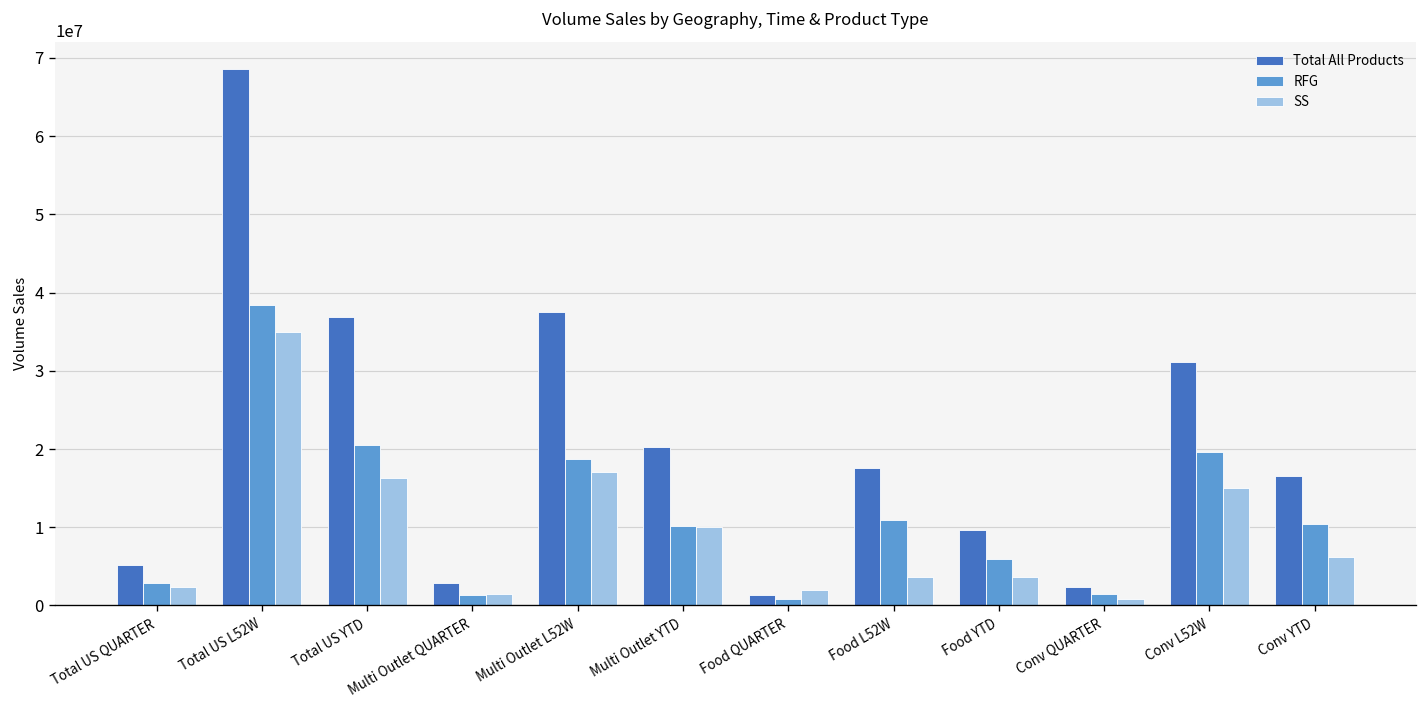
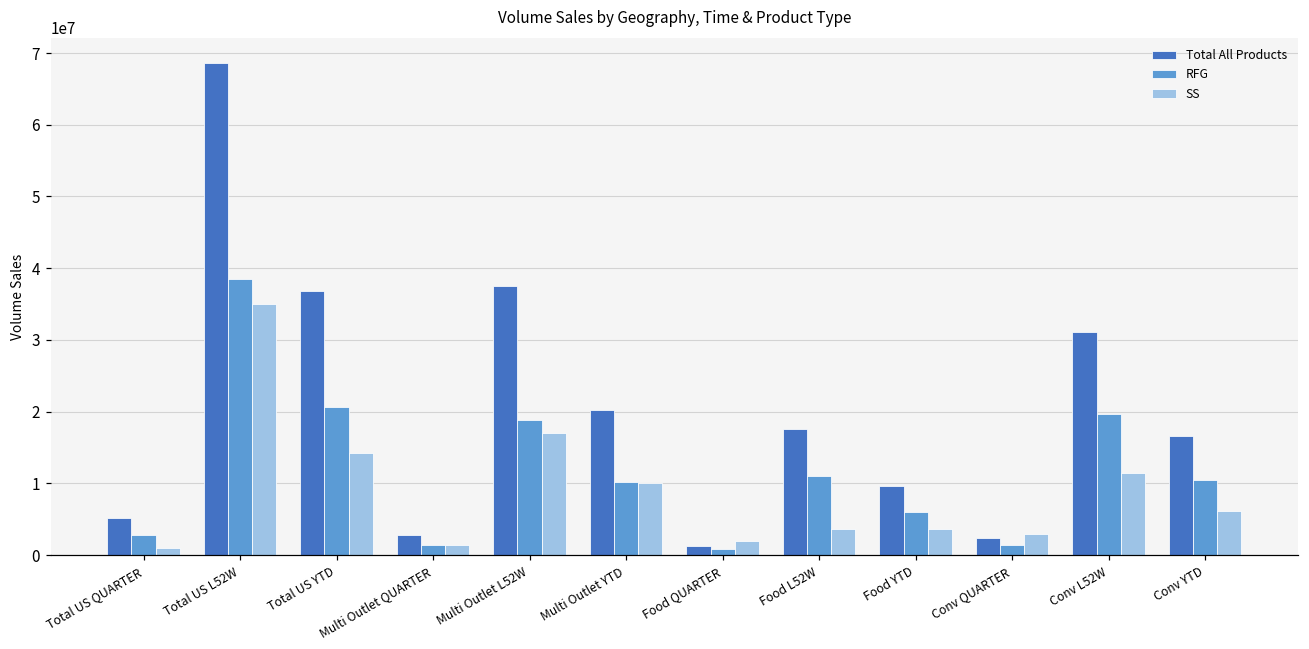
  {
    "SS": {
-     "Total US QUARTER": 2000000,
+     "Total US QUARTER": 1000000,
      "Total US L52W": 35000000,
-     "Total US YTD": 16000000,
+     "Total US YTD": 14000000,
      "Multi Outlet QUARTER": 1000000,
      "Multi Outlet L52W": 17000000,
      "Multi Outlet YTD": 10000000,
      "Food QUARTER": 2000000,
      "Food L52W": 4000000,
      "Food YTD": 4000000,
-     "Conv QUARTER": 1000000,
-     "Conv L52W": 15000000,
+     "Conv QUARTER": 3000000,
+     "Conv L52W": 11000000,
      "Conv YTD": 6000000
    }
  }
